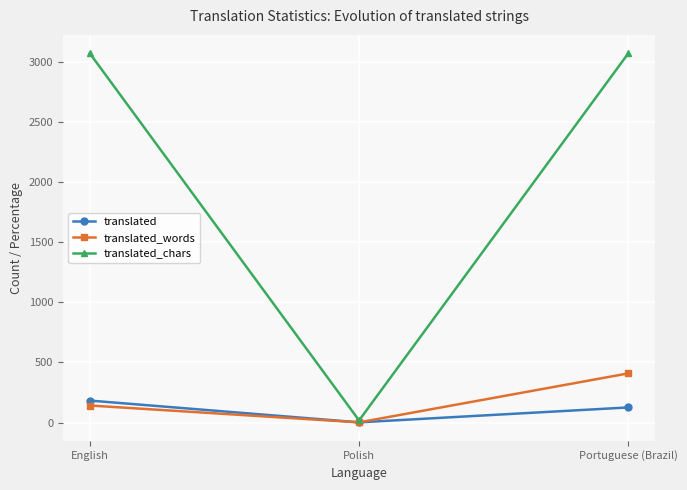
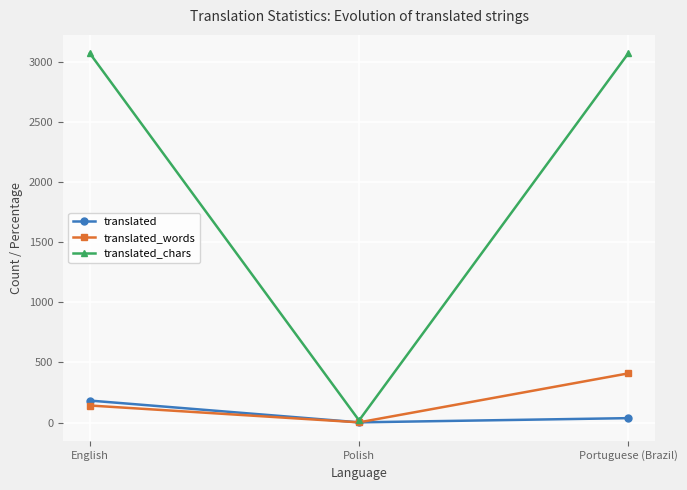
  {
    "translated": {
      "English": 180,
-     "Portuguese (Brazil)": 130
+     "Portuguese (Brazil)": 40
    },
    "translated_words": {
      "English": 140,
      "Portuguese (Brazil)": 410
    },
    "translated_chars": {
      "English": 3070,
      "Portuguese (Brazil)": 3070
    }
  }
